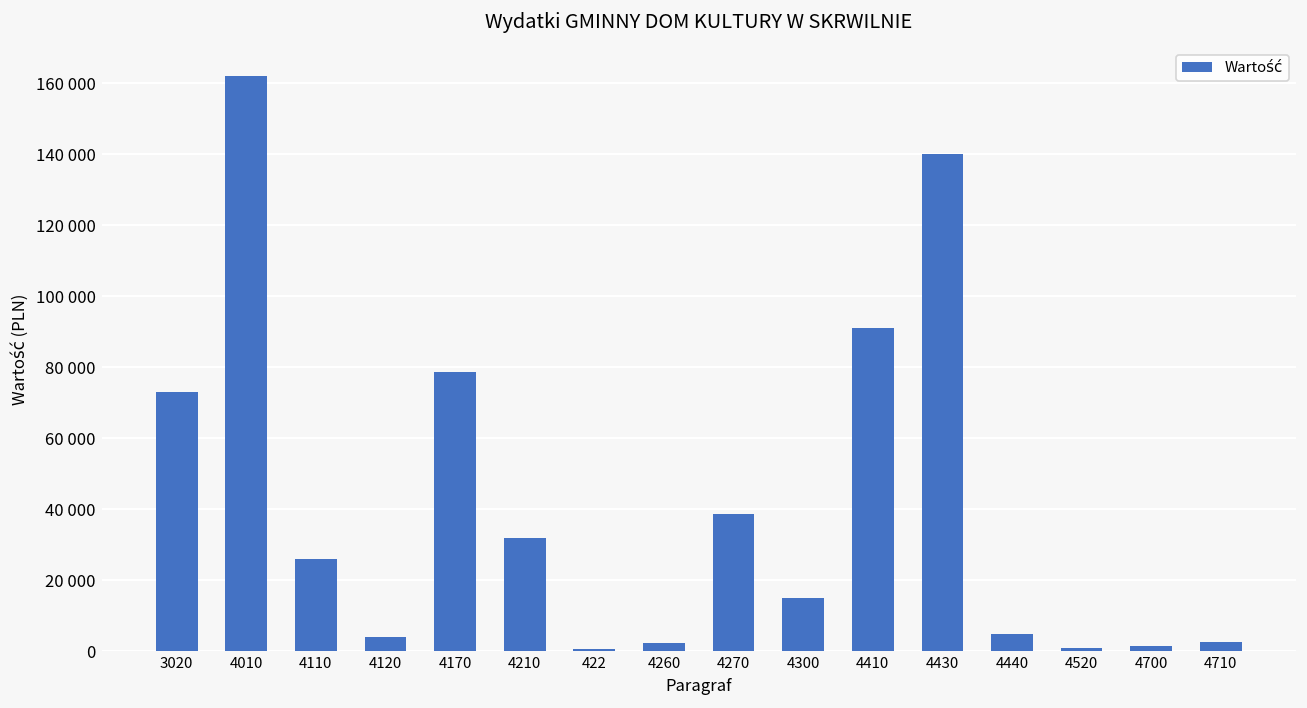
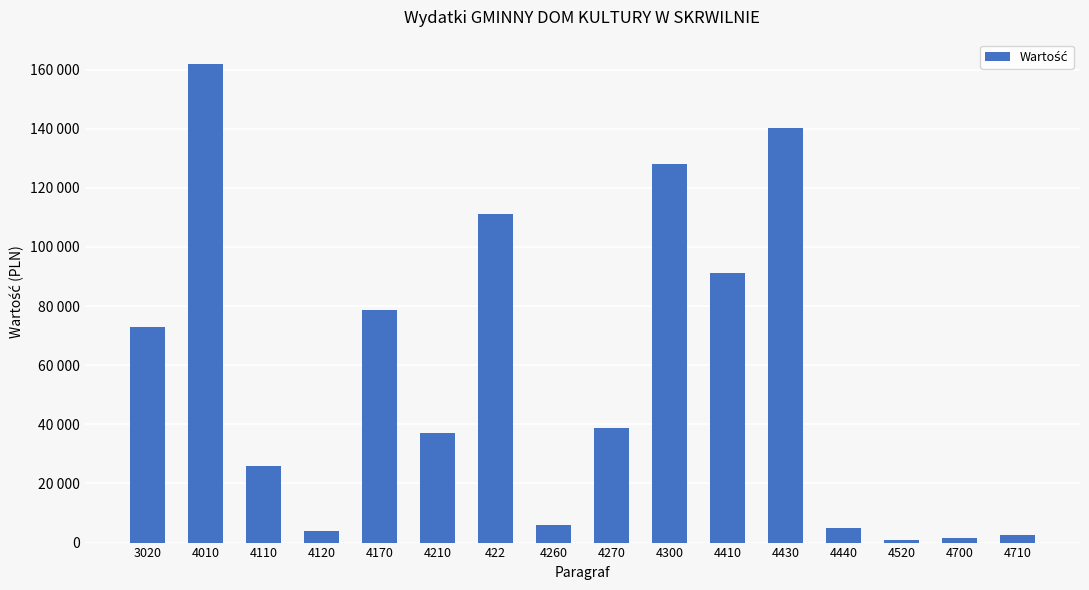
  {
    "3020": 73000,
    "4010": 162000,
    "4110": 26000,
    "4120": 4000,
    "4170": 79000,
-   "4210": 32000,
-   "422": 1000,
-   "4260": 2000,
+   "4210": 37000,
+   "422": 111000,
+   "4260": 6000,
    "4270": 39000,
-   "4300": 15000,
+   "4300": 128000,
    "4410": 91000,
    "4430": 140000,
    "4440": 5000,
    "4520": 1000,
    "4700": 2000,
    "4710": 3000
  }
